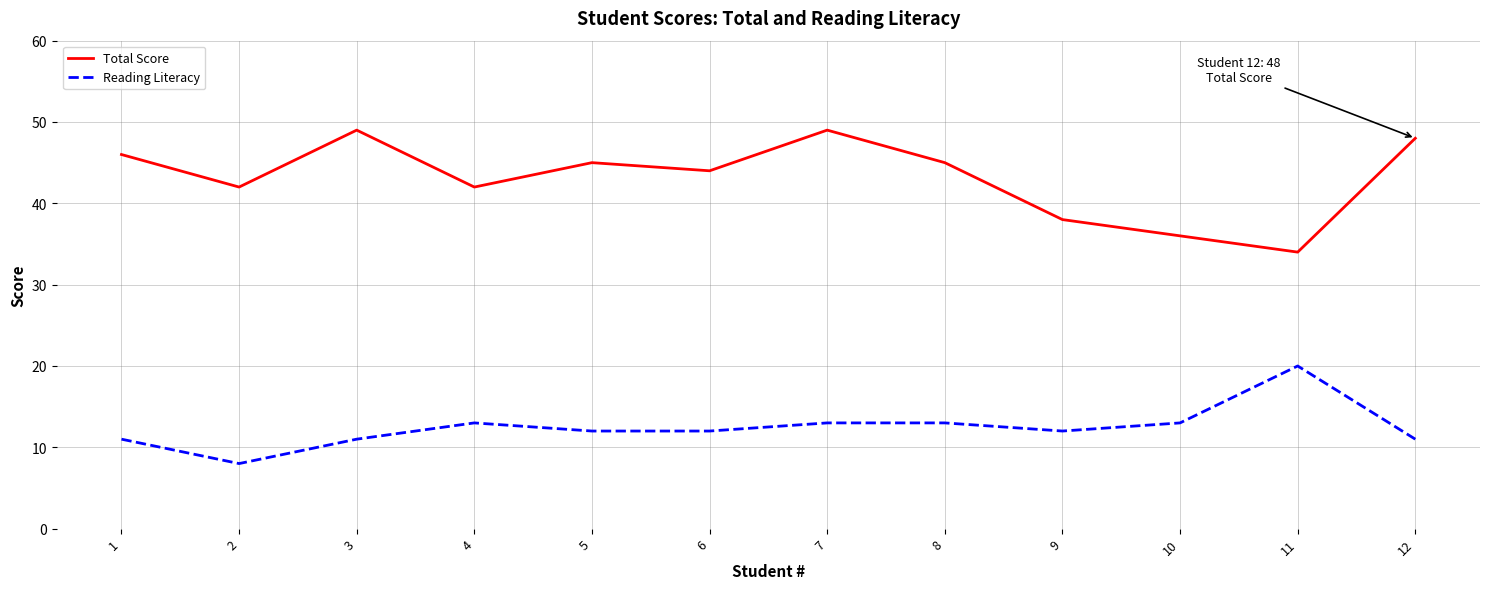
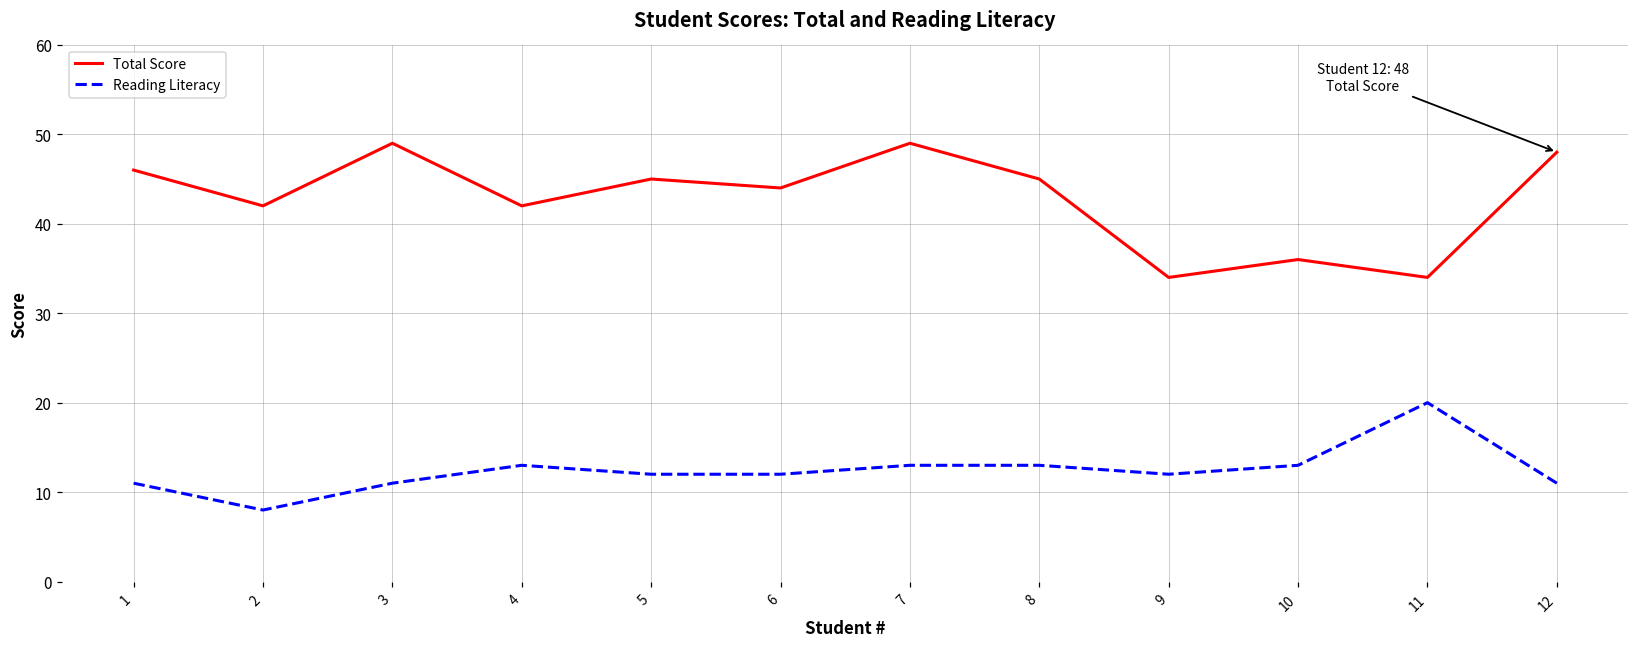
  {
    "Total Score": {
      "1": 46,
      "2": 42,
      "3": 49,
      "4": 42,
      "5": 45,
      "6": 44,
      "7": 49,
      "8": 45,
-     "9": 38,
+     "9": 34,
      "10": 36,
      "11": 34
    },
    "Reading Literacy": {
      "1": 11,
      "2": 8,
      "3": 11,
      "4": 13,
      "5": 12,
      "6": 12,
      "7": 13,
      "8": 13,
      "9": 12,
      "10": 13,
      "11": 20,
      "12": 11
    }
  }
